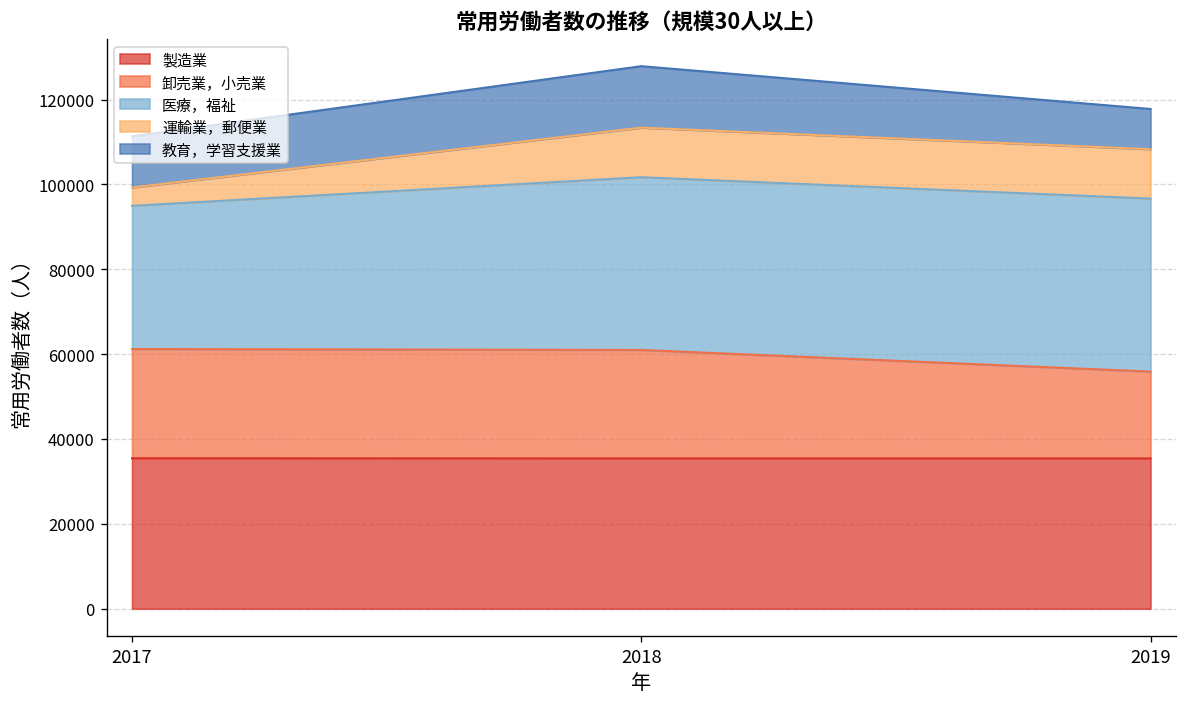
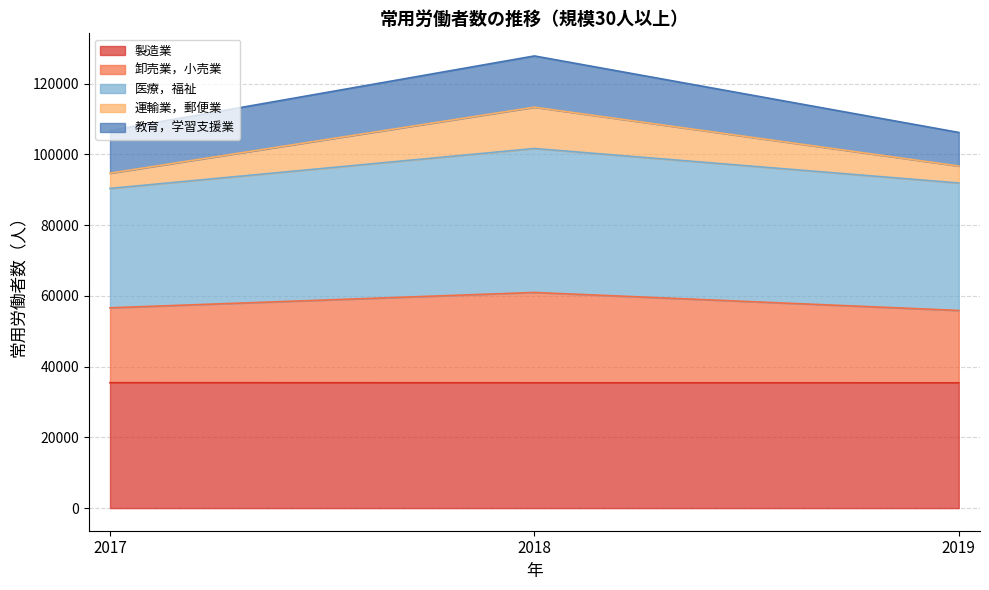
  {
    "製造業": {
      "2017": 35000,
      "2018": 35000,
      "2019": 35000
    },
    "卸売業，小売業": {
-     "2017": 26000,
+     "2017": 21000,
      "2018": 26000,
      "2019": 20000
    },
    "医療，福祉": {
      "2017": 34000,
      "2018": 41000,
-     "2019": 41000
+     "2019": 36000
    },
    "運輸業，郵便業": {
      "2017": 4000,
      "2018": 12000,
-     "2019": 12000
+     "2019": 5000
    },
    "教育，学習支援業": {
      "2018": 14000,
      "2019": 9000
    }
  }
